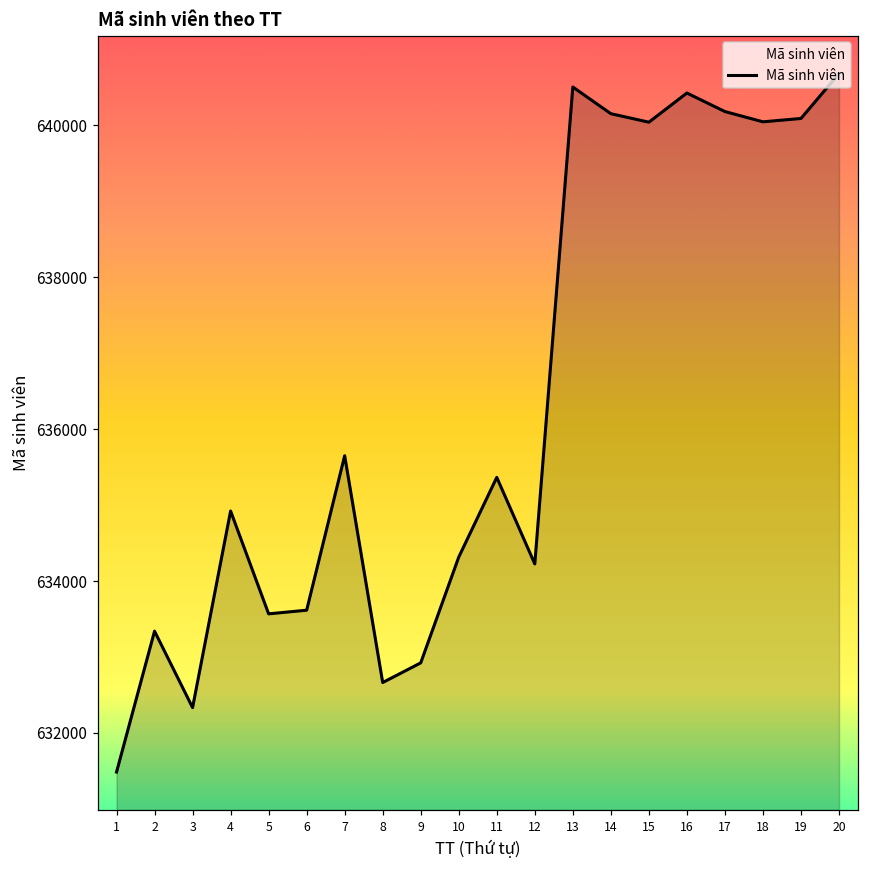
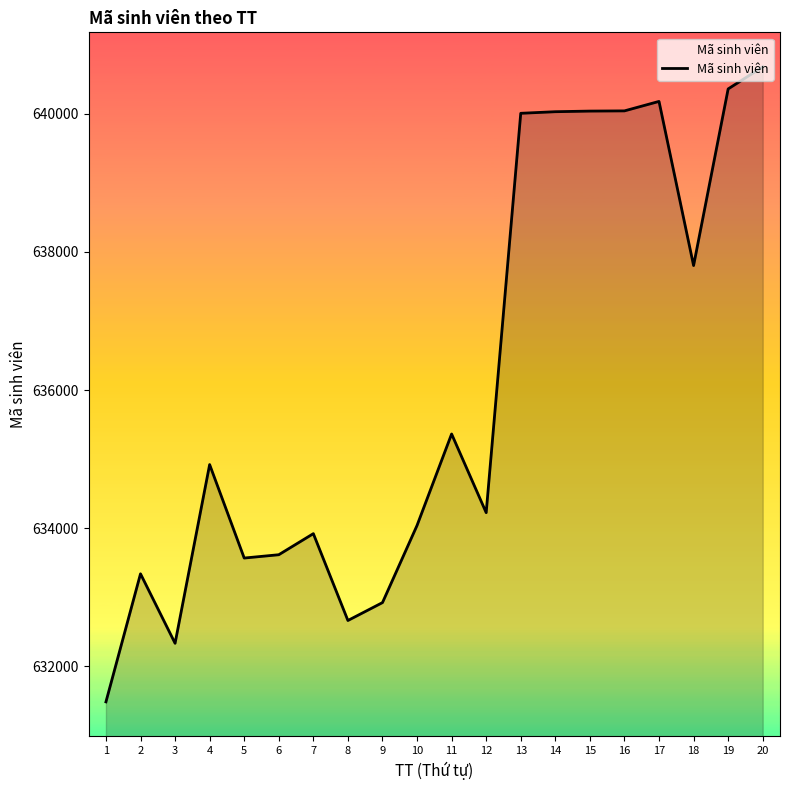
  {
    "1": 631500,
    "2": 633300,
    "3": 632300,
    "4": 634900,
    "5": 633600,
    "6": 633600,
-   "7": 635600,
+   "7": 633900,
    "8": 632700,
    "9": 632900,
-   "10": 634300,
+   "10": 634000,
    "11": 635400,
    "12": 634200,
-   "13": 640500,
-   "14": 640200,
+   "13": 640000,
+   "14": 640000,
    "15": 640000,
-   "16": 640400,
+   "16": 640000,
    "17": 640200,
-   "18": 640000,
-   "19": 640100
+   "18": 637800,
+   "19": 640400
  }
